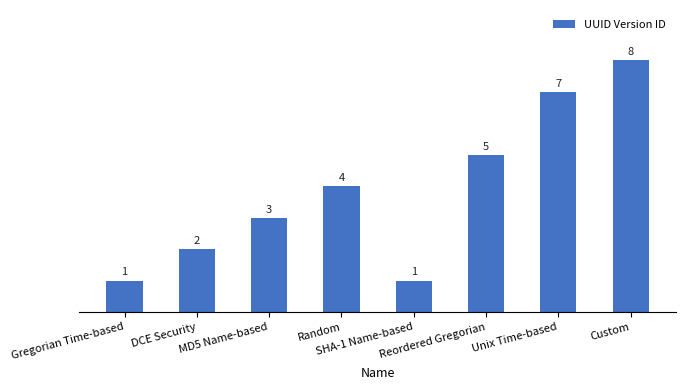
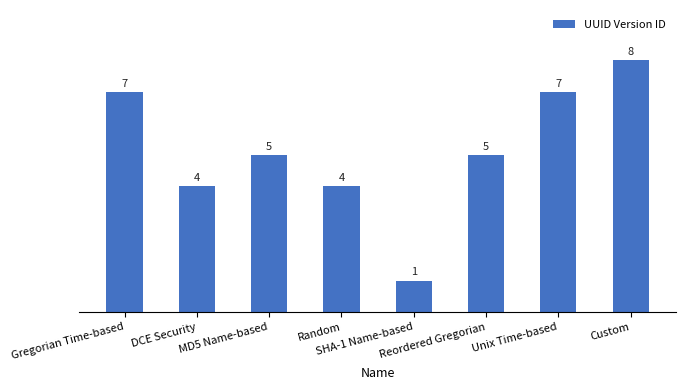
  {
-   "Gregorian Time-based": 1,
-   "DCE Security": 2,
-   "MD5 Name-based": 3,
+   "Gregorian Time-based": 7,
+   "DCE Security": 4,
+   "MD5 Name-based": 5,
    "Random": 4,
    "SHA-1 Name-based": 1,
    "Reordered Gregorian": 5,
    "Unix Time-based": 7,
    "Custom": 8
  }
